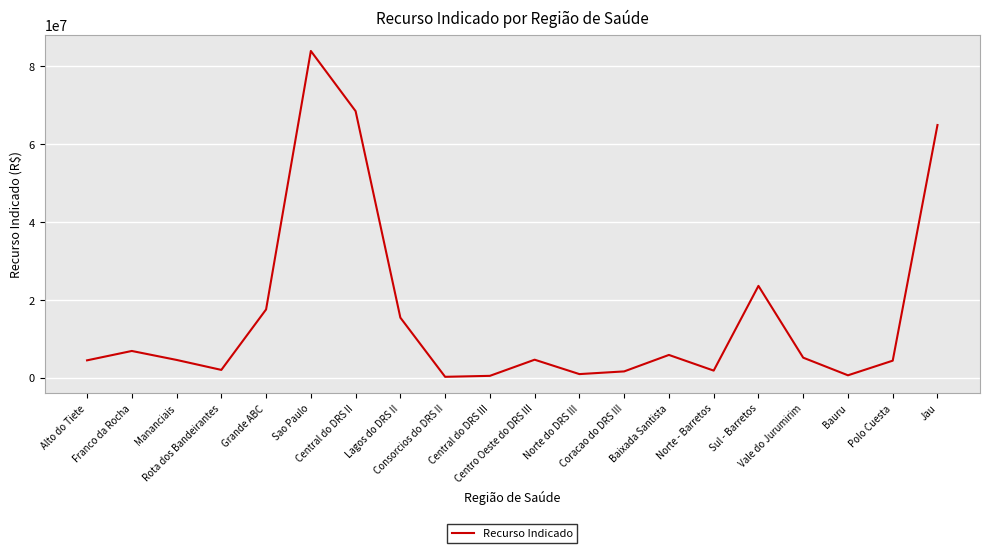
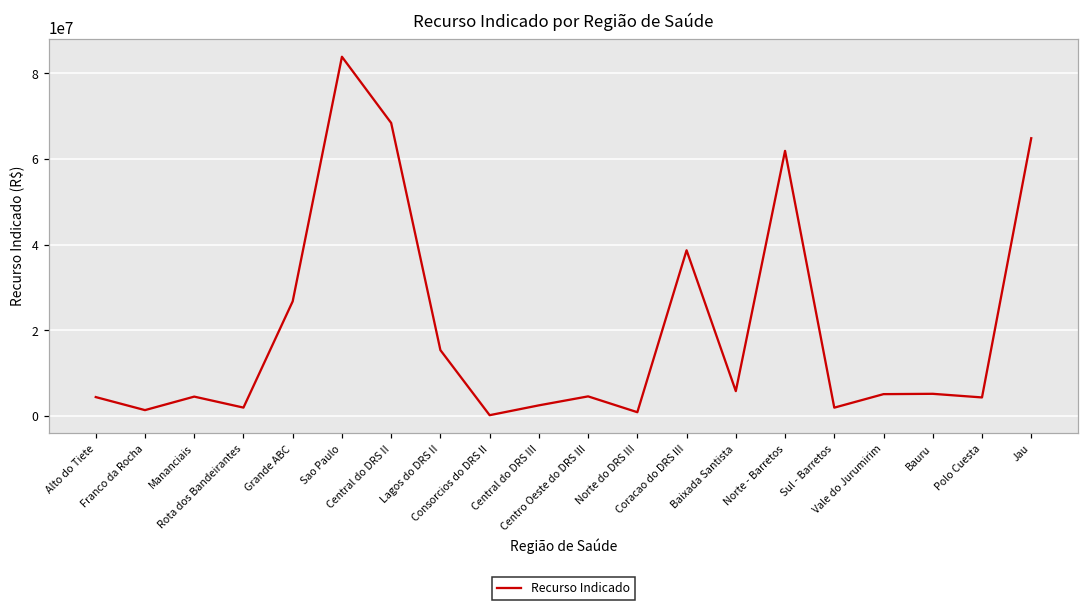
  {
    "Alto do Tiete": 4000000,
-   "Franco da Rocha": 7000000,
+   "Franco da Rocha": 1000000,
    "Mananciais": 5000000,
    "Rota dos Bandeirantes": 2000000,
-   "Grande ABC": 18000000,
+   "Grande ABC": 27000000,
    "Sao Paulo": 84000000,
    "Central do DRS II": 68000000,
    "Lagos do DRS II": 15000000,
    "Consorcios do DRS II": 0,
-   "Central do DRS III": 0,
+   "Central do DRS III": 3000000,
    "Centro Oeste do DRS III": 5000000,
    "Norte do DRS III": 1000000,
-   "Coracao do DRS III": 2000000,
+   "Coracao do DRS III": 39000000,
    "Baixada Santista": 6000000,
-   "Norte - Barretos": 2000000,
-   "Sul - Barretos": 24000000,
+   "Norte - Barretos": 62000000,
+   "Sul - Barretos": 2000000,
    "Vale do Jurumirim": 5000000,
-   "Bauru": 1000000,
+   "Bauru": 5000000,
    "Polo Cuesta": 4000000,
    "Jau": 65000000
  }
